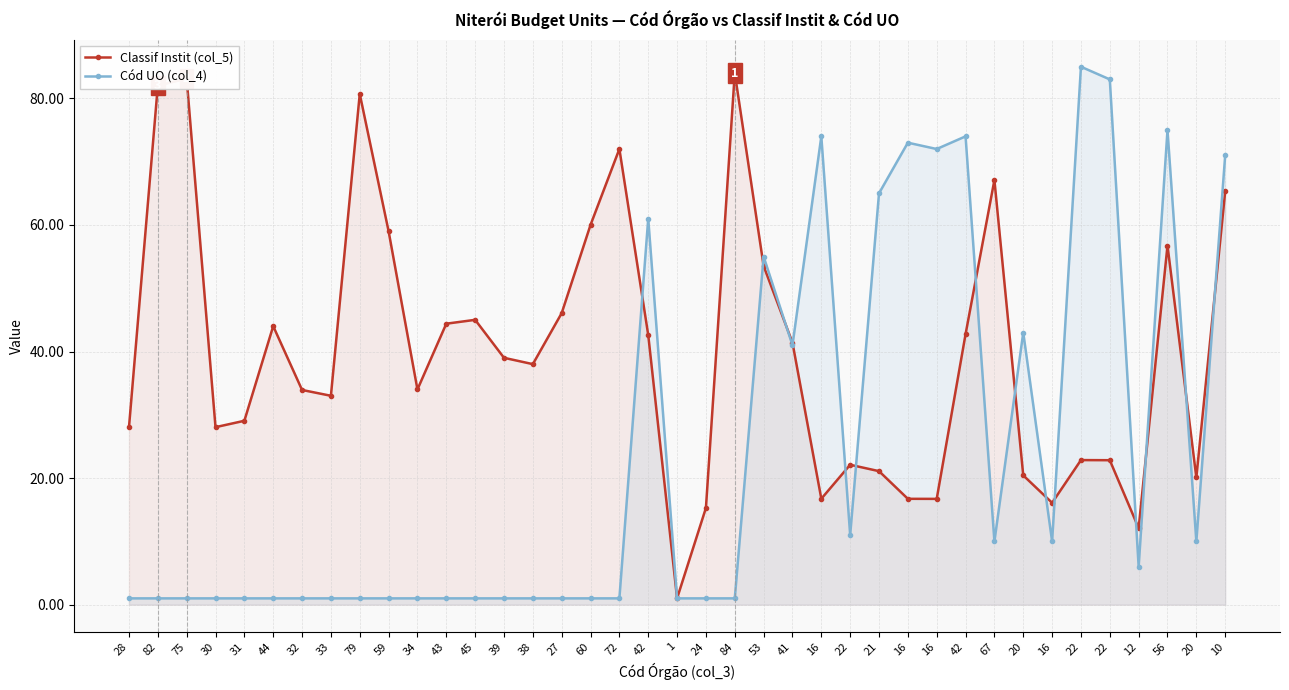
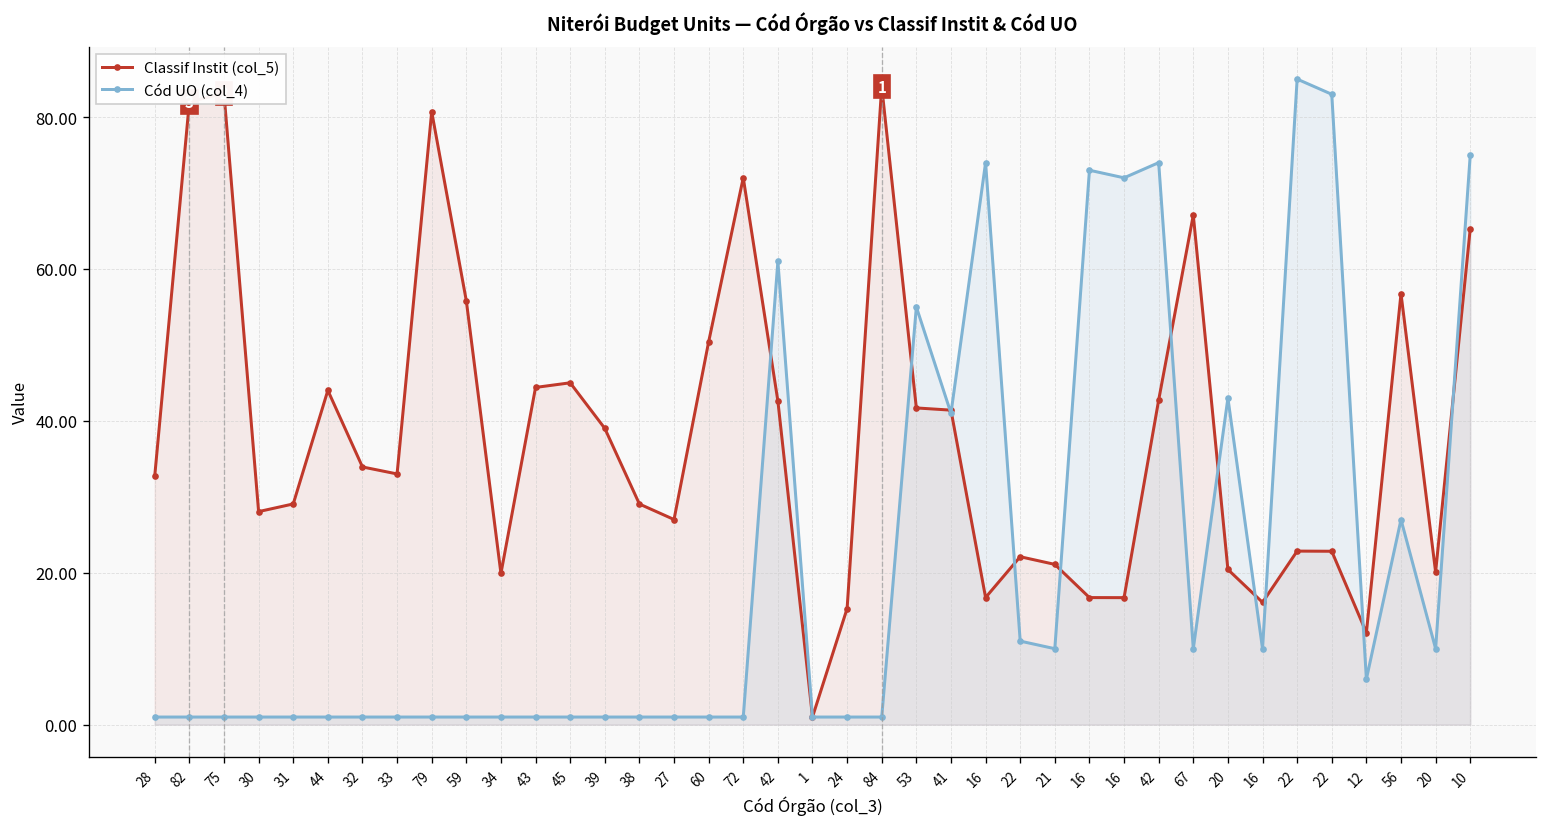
  {
    "Classif Instit (col_5)": {
-     "28": 28,
+     "28": 33,
      "30": 28,
      "31": 29,
      "44": 44,
      "32": 34,
      "33": 33,
      "79": 81,
-     "59": 59,
-     "34": 34,
+     "59": 56,
+     "34": 20,
      "43": 44,
      "45": 45,
      "39": 39,
-     "38": 38,
-     "27": 46,
-     "60": 60,
+     "38": 29,
+     "27": 27,
+     "60": 50,
      "72": 72,
      "24": 15,
-     "53": 54,
+     "53": 42,
      "41": 41,
      "21": 21,
      "67": 67,
      "12": 12,
      "56": 57,
      "10": 65
    },
    "Cód UO (col_4)": {
      "28": 1,
      "82": 1,
      "75": 1,
      "30": 1,
      "31": 1,
      "44": 1,
      "32": 1,
      "33": 1,
      "79": 1,
      "59": 1,
      "34": 1,
      "43": 1,
      "45": 1,
      "39": 1,
      "38": 1,
      "27": 1,
      "60": 1,
      "72": 1,
      "24": 1,
      "84": 1,
      "53": 55,
      "41": 41,
-     "21": 65,
+     "21": 10,
      "67": 10,
      "12": 6,
-     "56": 75,
-     "10": 71
+     "56": 27,
+     "10": 75
    }
  }
